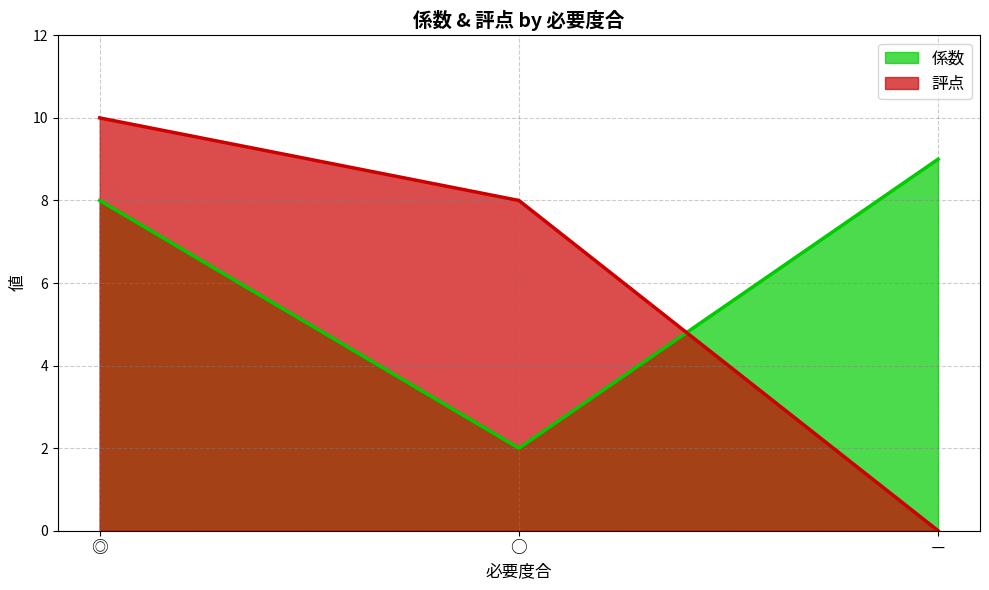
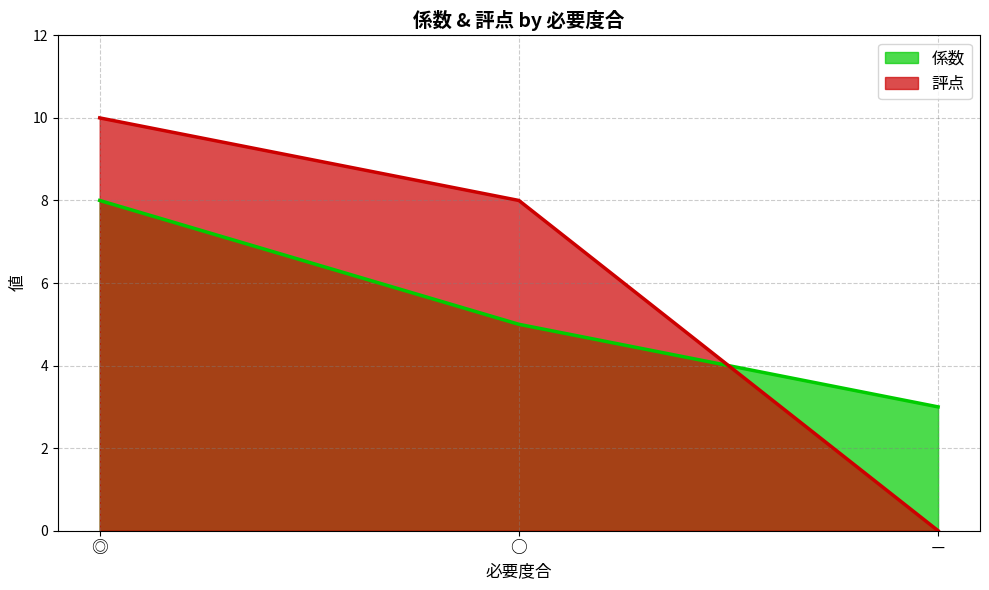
  {
    "係数": {
      "◎": 8,
-     "○": 2,
-     "－": 9
+     "○": 5,
+     "－": 3
    },
    "評点": {
      "◎": 10,
      "○": 8,
      "－": 0
    }
  }
